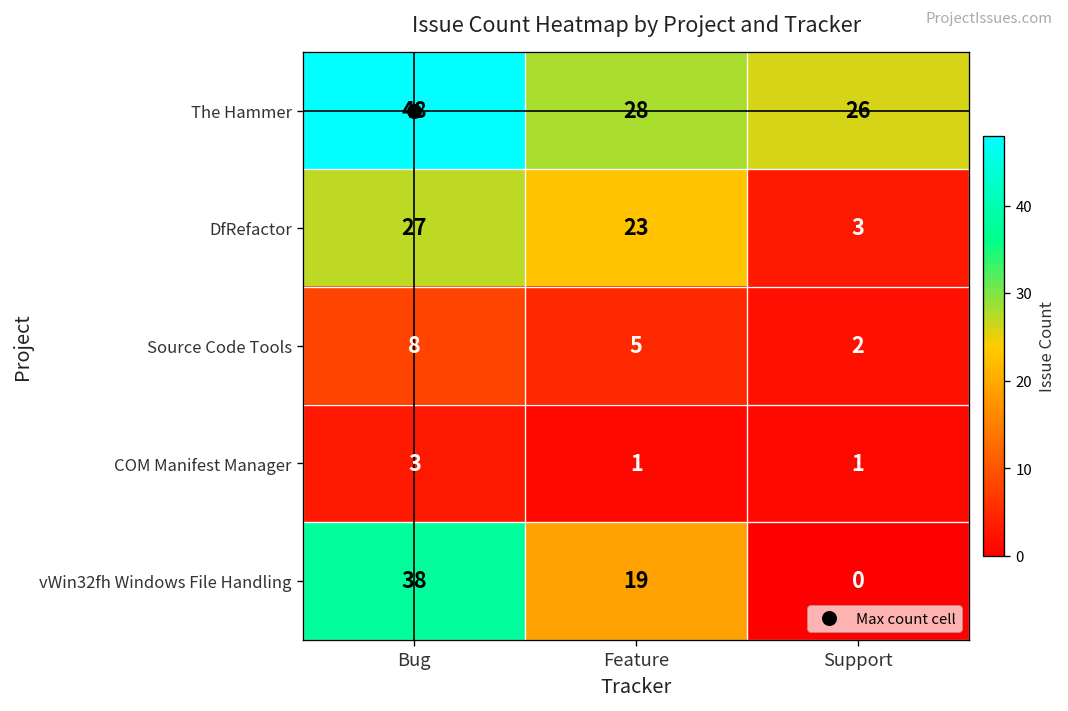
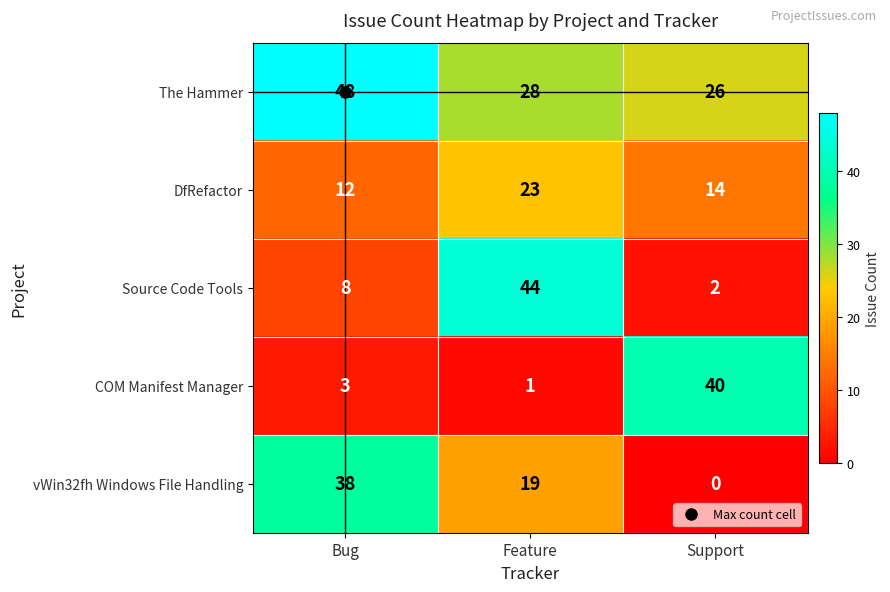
  {
    "The Hammer": {
      "Feature": 28,
      "Support": 26
    },
    "DfRefactor": {
-     "Bug": 27,
+     "Bug": 12,
      "Feature": 23,
-     "Support": 3
+     "Support": 14
    },
    "Source Code Tools": {
      "Bug": 8,
-     "Feature": 5,
+     "Feature": 44,
      "Support": 2
    },
    "COM Manifest Manager": {
      "Bug": 3,
      "Feature": 1,
-     "Support": 1
+     "Support": 40
    },
    "vWin32fh Windows File Handling": {
      "Bug": 38,
      "Feature": 19,
      "Support": 0
    }
  }
